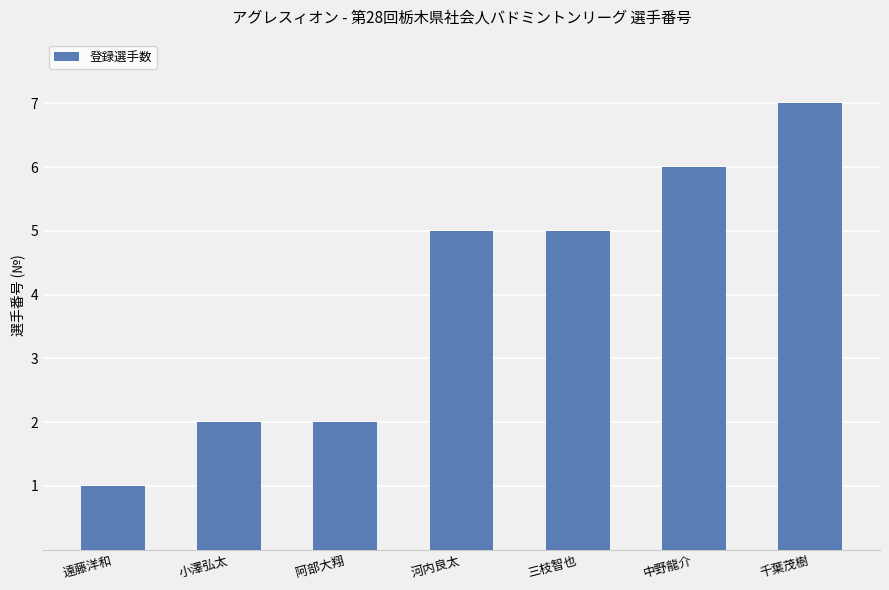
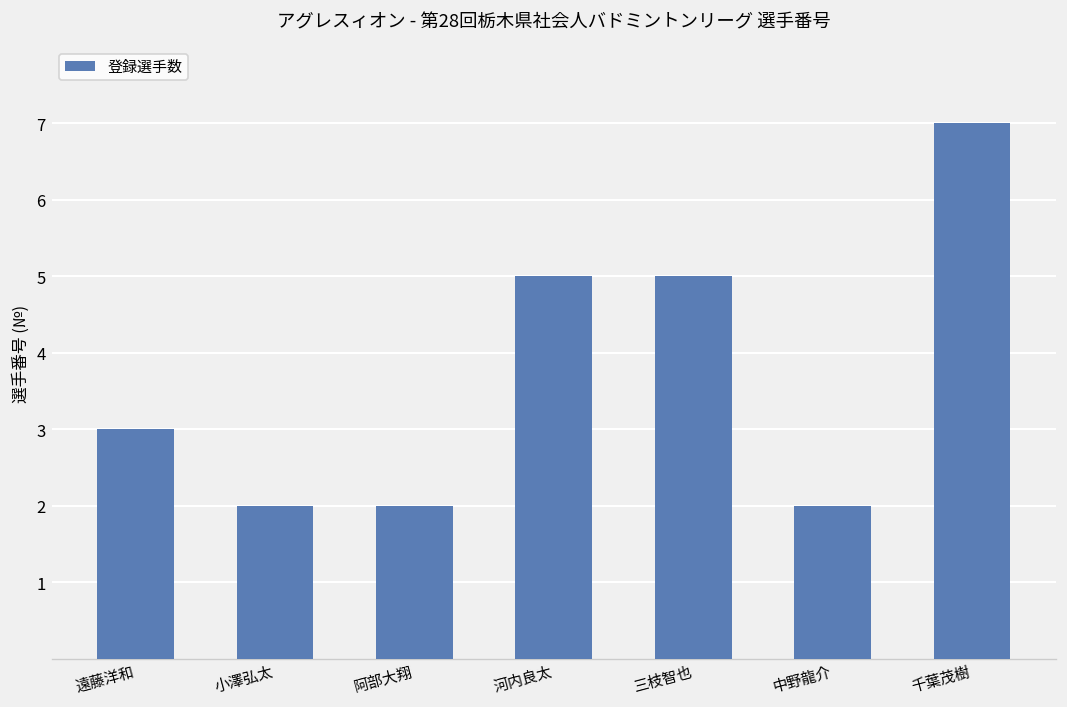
  {
-   "遠藤洋和": 1,
+   "遠藤洋和": 3,
    "小澤弘太": 2,
    "阿部大翔": 2,
    "河内良太": 5,
    "三枝智也": 5,
-   "中野龍介": 6,
+   "中野龍介": 2,
    "千葉茂樹": 7
  }
